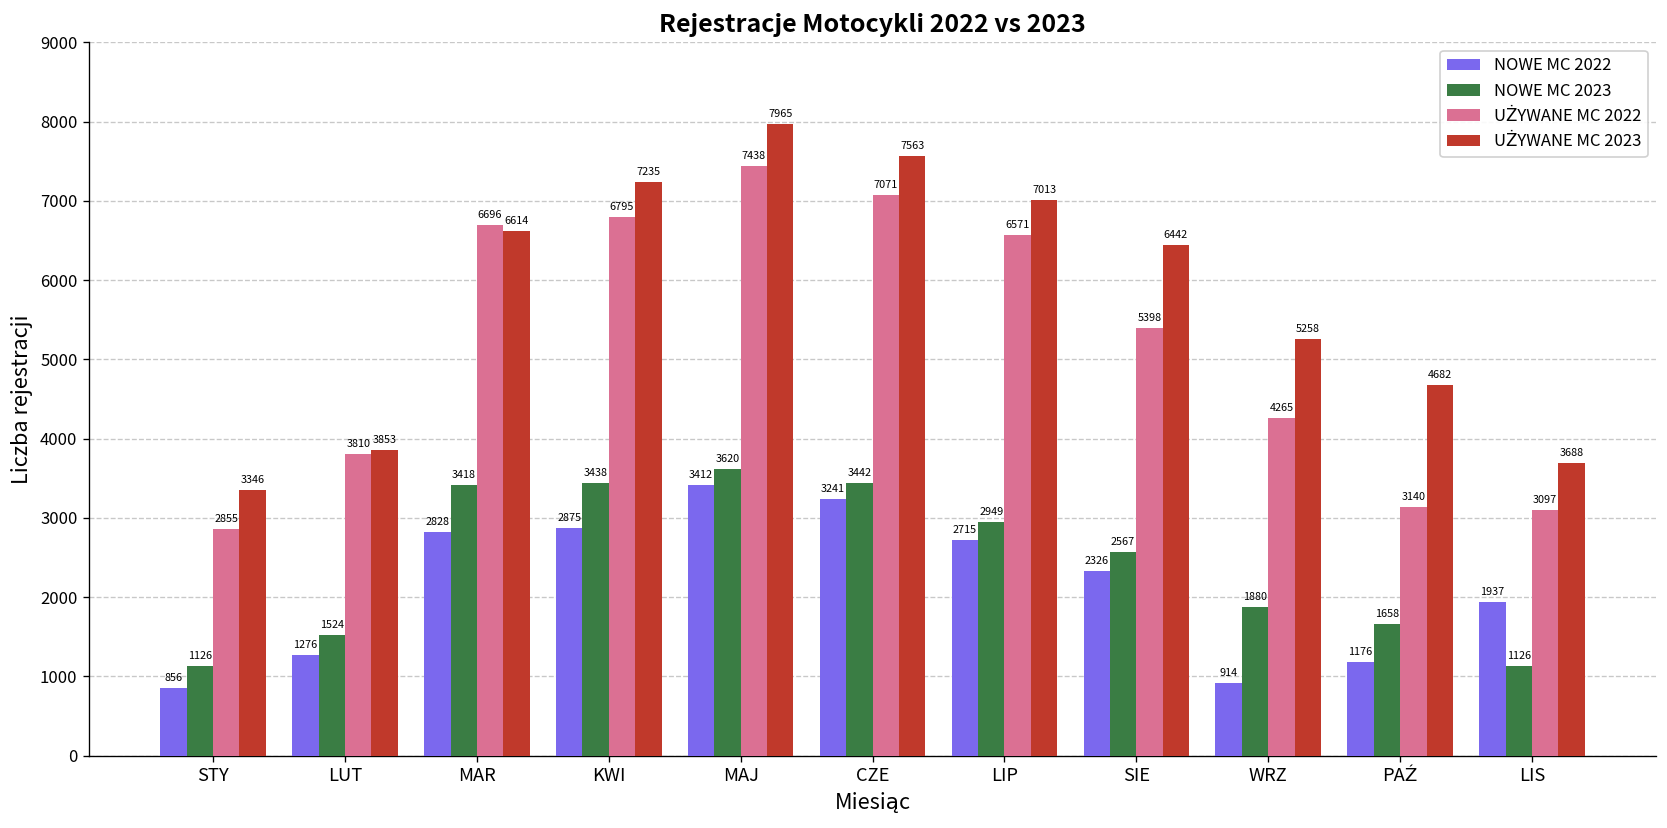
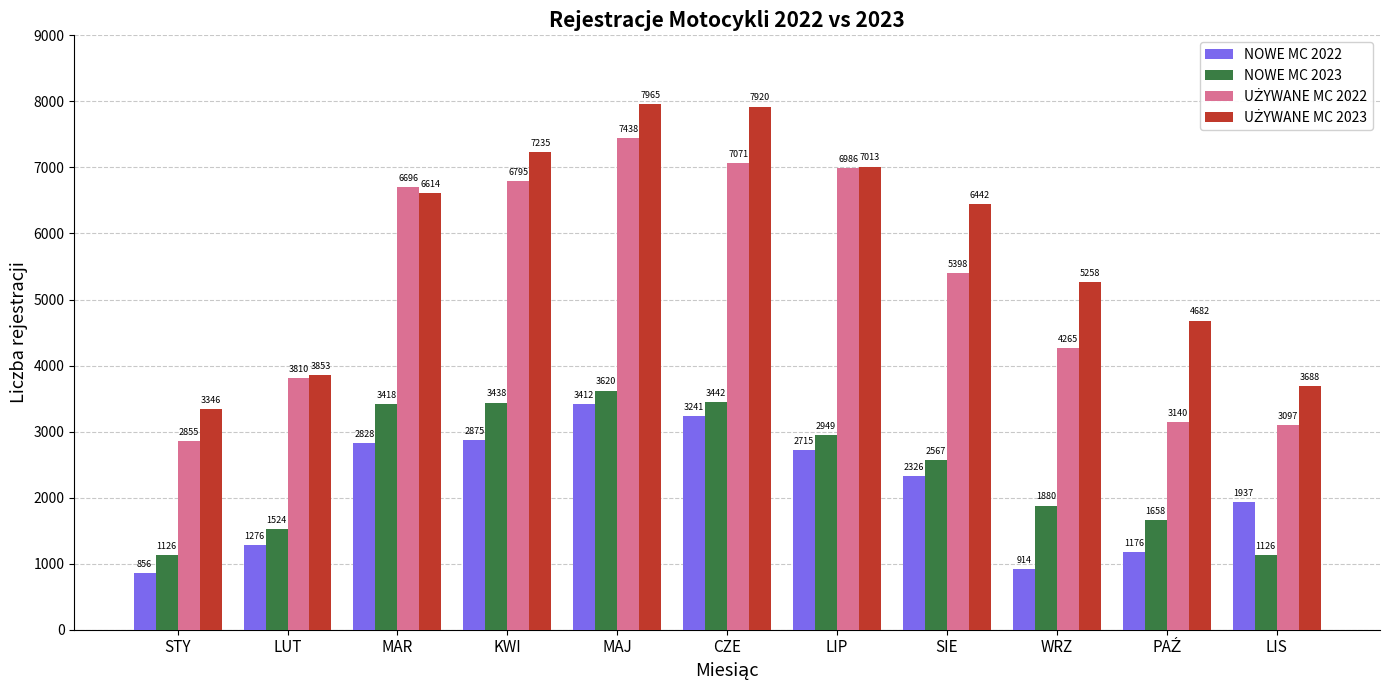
  {
    "NOWE MC 2022": {
      "STY": 856,
      "LUT": 1276,
      "MAR": 2828,
      "KWI": 2875,
      "MAJ": 3412,
      "CZE": 3241,
      "LIP": 2715,
      "SIE": 2326,
      "WRZ": 914,
      "PAŹ": 1176,
      "LIS": 1937
    },
    "NOWE MC 2023": {
      "STY": 1126,
      "LUT": 1524,
      "MAR": 3418,
      "KWI": 3438,
      "MAJ": 3620,
      "CZE": 3442,
      "LIP": 2949,
      "SIE": 2567,
      "WRZ": 1880,
      "PAŹ": 1658,
      "LIS": 1126
    },
    "UŻYWANE MC 2022": {
      "STY": 2855,
      "LUT": 3810,
      "MAR": 6696,
      "KWI": 6795,
      "MAJ": 7438,
      "CZE": 7071,
-     "LIP": 6571,
+     "LIP": 6986,
      "SIE": 5398,
      "WRZ": 4265,
      "PAŹ": 3140,
      "LIS": 3097
    },
    "UŻYWANE MC 2023": {
      "STY": 3346,
      "LUT": 3853,
      "MAR": 6614,
      "KWI": 7235,
      "MAJ": 7965,
-     "CZE": 7563,
+     "CZE": 7920,
      "LIP": 7013,
      "SIE": 6442,
      "WRZ": 5258,
      "PAŹ": 4682,
      "LIS": 3688
    }
  }
